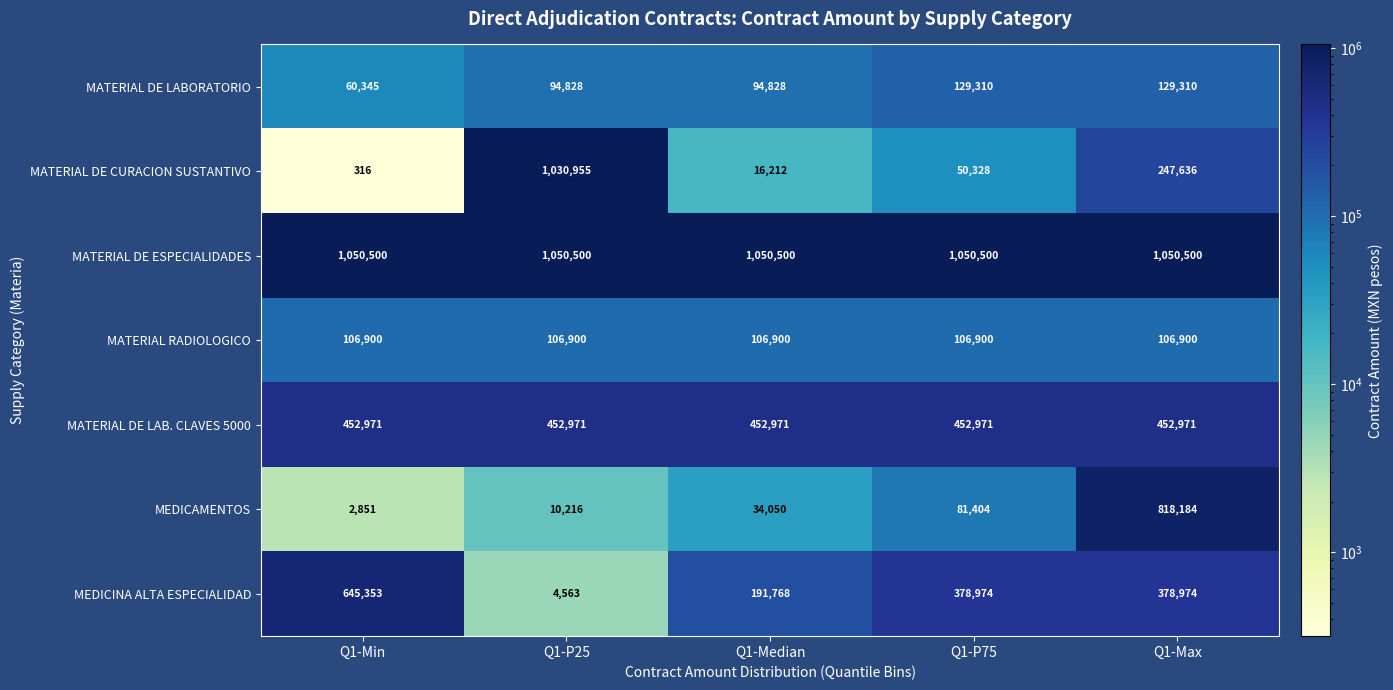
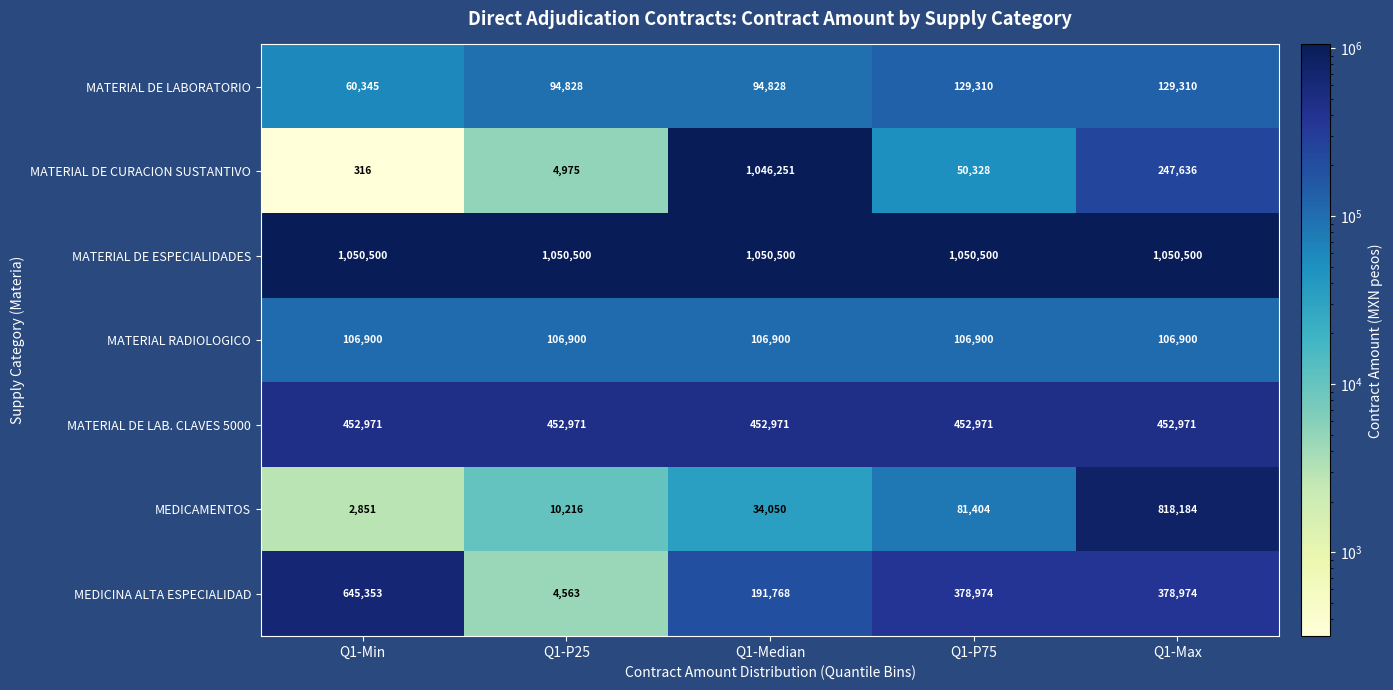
  {
    "MATERIAL DE LABORATORIO": {
      "Q1-Min": "60,345",
      "Q1-P25": "94,828",
      "Q1-Median": "94,828",
      "Q1-P75": "129,310",
      "Q1-Max": "129,310"
    },
    "MATERIAL DE CURACION SUSTANTIVO": {
      "Q1-Min": "316",
-     "Q1-P25": "1,030,955",
-     "Q1-Median": "16,212",
+     "Q1-P25": "4,975",
+     "Q1-Median": "1,046,251",
      "Q1-P75": "50,328",
      "Q1-Max": "247,636"
    },
    "MATERIAL DE ESPECIALIDADES": {
      "Q1-Min": "1,050,500",
      "Q1-P25": "1,050,500",
      "Q1-Median": "1,050,500",
      "Q1-P75": "1,050,500",
      "Q1-Max": "1,050,500"
    },
    "MATERIAL RADIOLOGICO": {
      "Q1-Min": "106,900",
      "Q1-P25": "106,900",
      "Q1-Median": "106,900",
      "Q1-P75": "106,900",
      "Q1-Max": "106,900"
    },
    "MATERIAL DE LAB. CLAVES 5000": {
      "Q1-Min": "452,971",
      "Q1-P25": "452,971",
      "Q1-Median": "452,971",
      "Q1-P75": "452,971",
      "Q1-Max": "452,971"
    },
    "MEDICAMENTOS": {
      "Q1-Min": "2,851",
      "Q1-P25": "10,216",
      "Q1-Median": "34,050",
      "Q1-P75": "81,404",
      "Q1-Max": "818,184"
    },
    "MEDICINA ALTA ESPECIALIDAD": {
      "Q1-Min": "645,353",
      "Q1-P25": "4,563",
      "Q1-Median": "191,768",
      "Q1-P75": "378,974",
      "Q1-Max": "378,974"
    }
  }
